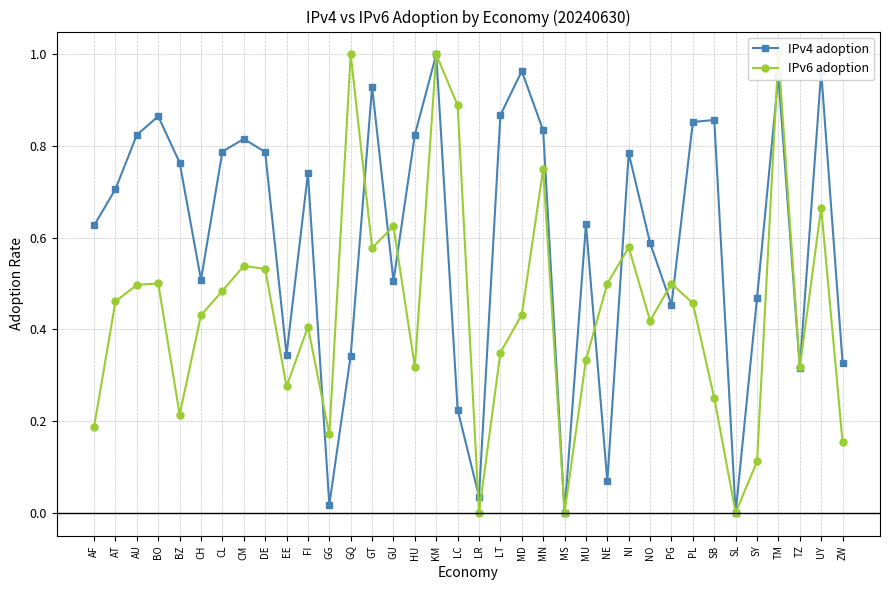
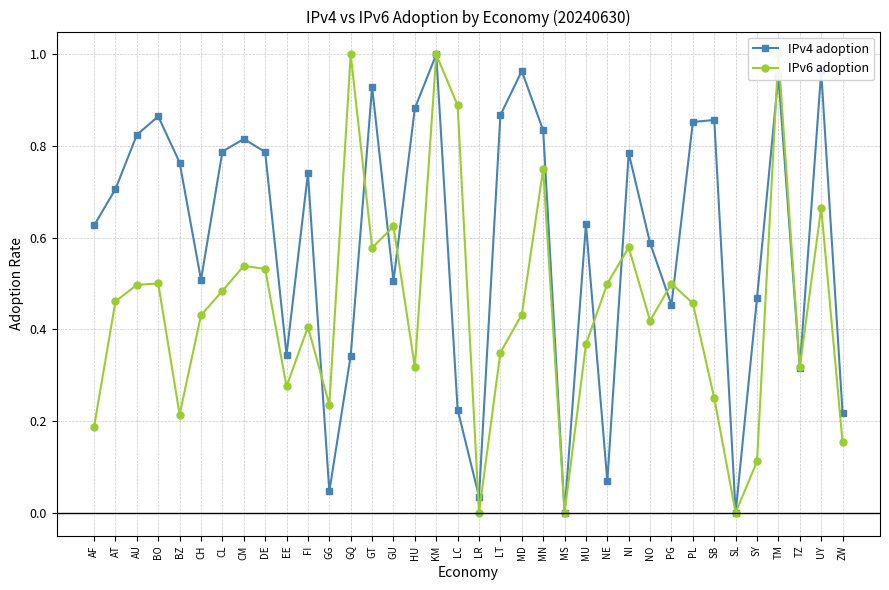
  {
    "IPv4 adoption": {
      "AF": 0.63,
      "AT": 0.71,
      "AU": 0.82,
      "BO": 0.87,
      "BZ": 0.76,
      "CH": 0.51,
      "CL": 0.79,
      "CM": 0.82,
      "DE": 0.79,
      "EE": 0.35,
      "FI": 0.74,
-     "GG": 0.02,
+     "GG": 0.05,
      "GQ": 0.34,
      "GT": 0.93,
      "GU": 0.51,
-     "HU": 0.82,
+     "HU": 0.88,
      "LC": 0.23,
      "LR": 0.04,
      "LT": 0.87,
      "MD": 0.96,
      "MN": 0.83,
      "MU": 0.63,
      "NE": 0.07,
      "NI": 0.78,
      "NO": 0.59,
      "PG": 0.45,
      "PL": 0.85,
      "SB": 0.86,
      "SY": 0.47,
-     "ZW": 0.33
+     "ZW": 0.22
    },
    "IPv6 adoption": {
      "AF": 0.19,
      "AT": 0.46,
      "AU": 0.50,
      "BO": 0.50,
      "BZ": 0.21,
      "CH": 0.43,
      "CL": 0.48,
      "CM": 0.54,
      "DE": 0.53,
      "EE": 0.28,
      "FI": 0.41,
-     "GG": 0.17,
+     "GG": 0.24,
      "GQ": 1.00,
      "GT": 0.58,
      "GU": 0.63,
      "HU": 0.32,
      "LC": 0.89,
      "LR": 0.00,
      "LT": 0.35,
      "MD": 0.43,
      "MN": 0.75,
-     "MU": 0.33,
+     "MU": 0.37,
      "NE": 0.50,
      "NI": 0.58,
      "NO": 0.42,
      "PG": 0.50,
      "PL": 0.46,
      "SB": 0.25,
      "SY": 0.11,
      "UY": 0.67,
      "ZW": 0.15
    }
  }
